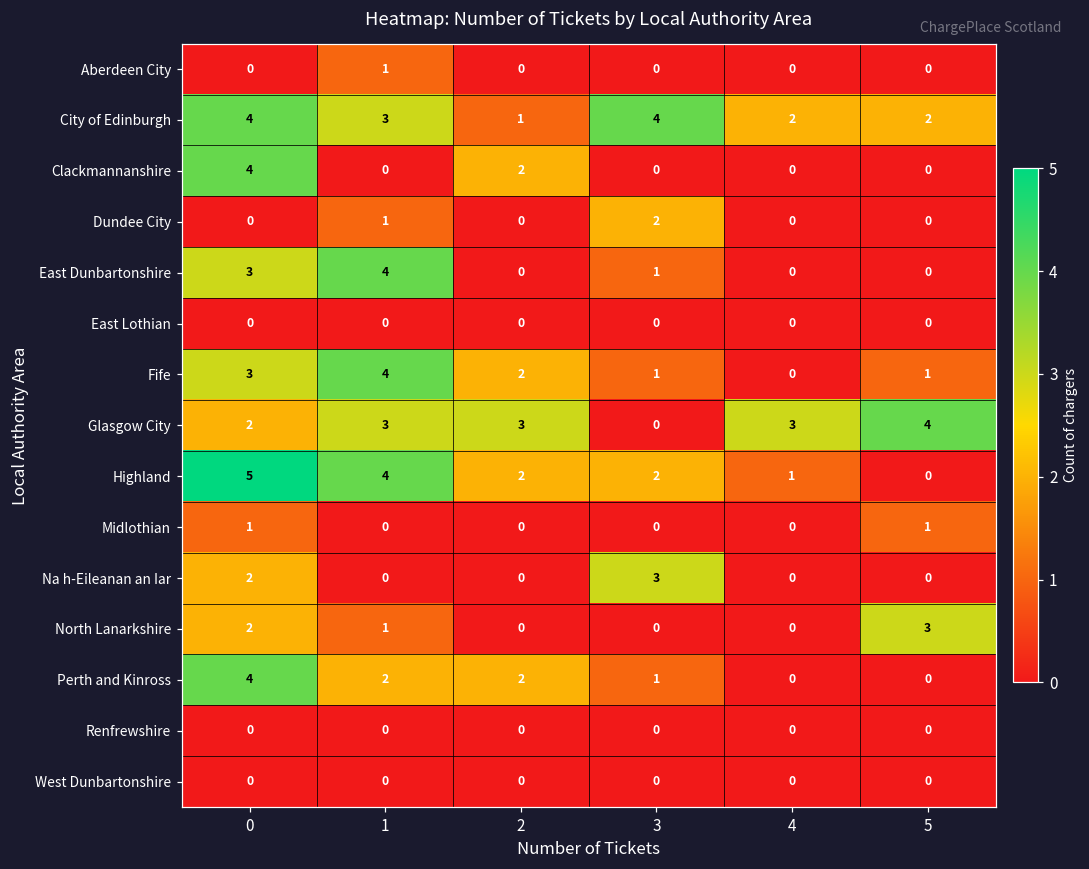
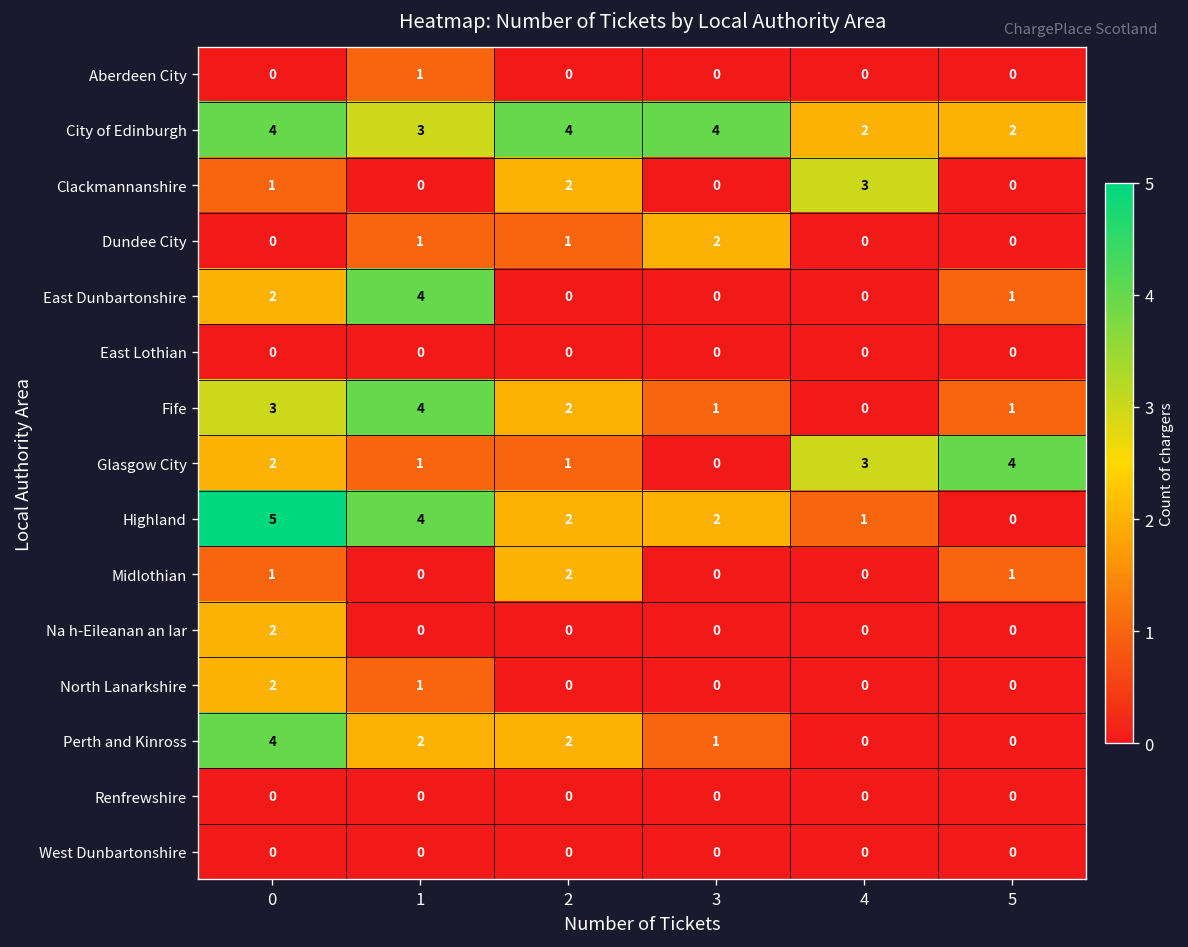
  {
    "Aberdeen City": {
      "0": 0,
      "1": 1,
      "2": 0,
      "3": 0,
      "4": 0,
      "5": 0
    },
    "City of Edinburgh": {
      "0": 4,
      "1": 3,
-     "2": 1,
+     "2": 4,
      "3": 4,
      "4": 2,
      "5": 2
    },
    "Clackmannanshire": {
-     "0": 4,
+     "0": 1,
      "1": 0,
      "2": 2,
      "3": 0,
-     "4": 0,
+     "4": 3,
      "5": 0
    },
    "Dundee City": {
      "0": 0,
      "1": 1,
-     "2": 0,
+     "2": 1,
      "3": 2,
      "4": 0,
      "5": 0
    },
    "East Dunbartonshire": {
-     "0": 3,
+     "0": 2,
      "1": 4,
      "2": 0,
-     "3": 1,
+     "3": 0,
      "4": 0,
-     "5": 0
+     "5": 1
    },
    "East Lothian": {
      "0": 0,
      "1": 0,
      "2": 0,
      "3": 0,
      "4": 0,
      "5": 0
    },
    "Fife": {
      "0": 3,
      "1": 4,
      "2": 2,
      "3": 1,
      "4": 0,
      "5": 1
    },
    "Glasgow City": {
      "0": 2,
-     "1": 3,
-     "2": 3,
+     "1": 1,
+     "2": 1,
      "3": 0,
      "4": 3,
      "5": 4
    },
    "Highland": {
      "0": 5,
      "1": 4,
      "2": 2,
      "3": 2,
      "4": 1,
      "5": 0
    },
    "Midlothian": {
      "0": 1,
      "1": 0,
-     "2": 0,
+     "2": 2,
      "3": 0,
      "4": 0,
      "5": 1
    },
    "Na h-Eileanan an Iar": {
      "0": 2,
      "1": 0,
      "2": 0,
-     "3": 3,
+     "3": 0,
      "4": 0,
      "5": 0
    },
    "North Lanarkshire": {
      "0": 2,
      "1": 1,
      "2": 0,
      "3": 0,
      "4": 0,
-     "5": 3
+     "5": 0
    },
    "Perth and Kinross": {
      "0": 4,
      "1": 2,
      "2": 2,
      "3": 1,
      "4": 0,
      "5": 0
    },
    "Renfrewshire": {
      "0": 0,
      "1": 0,
      "2": 0,
      "3": 0,
      "4": 0,
      "5": 0
    },
    "West Dunbartonshire": {
      "0": 0,
      "1": 0,
      "2": 0,
      "3": 0,
      "4": 0,
      "5": 0
    }
  }
